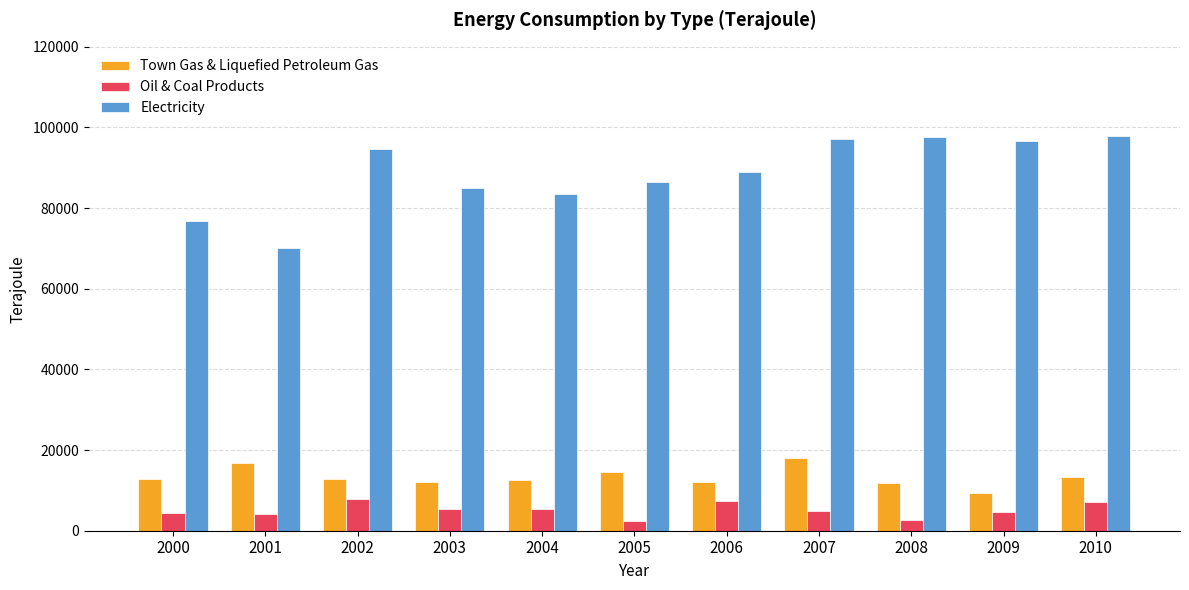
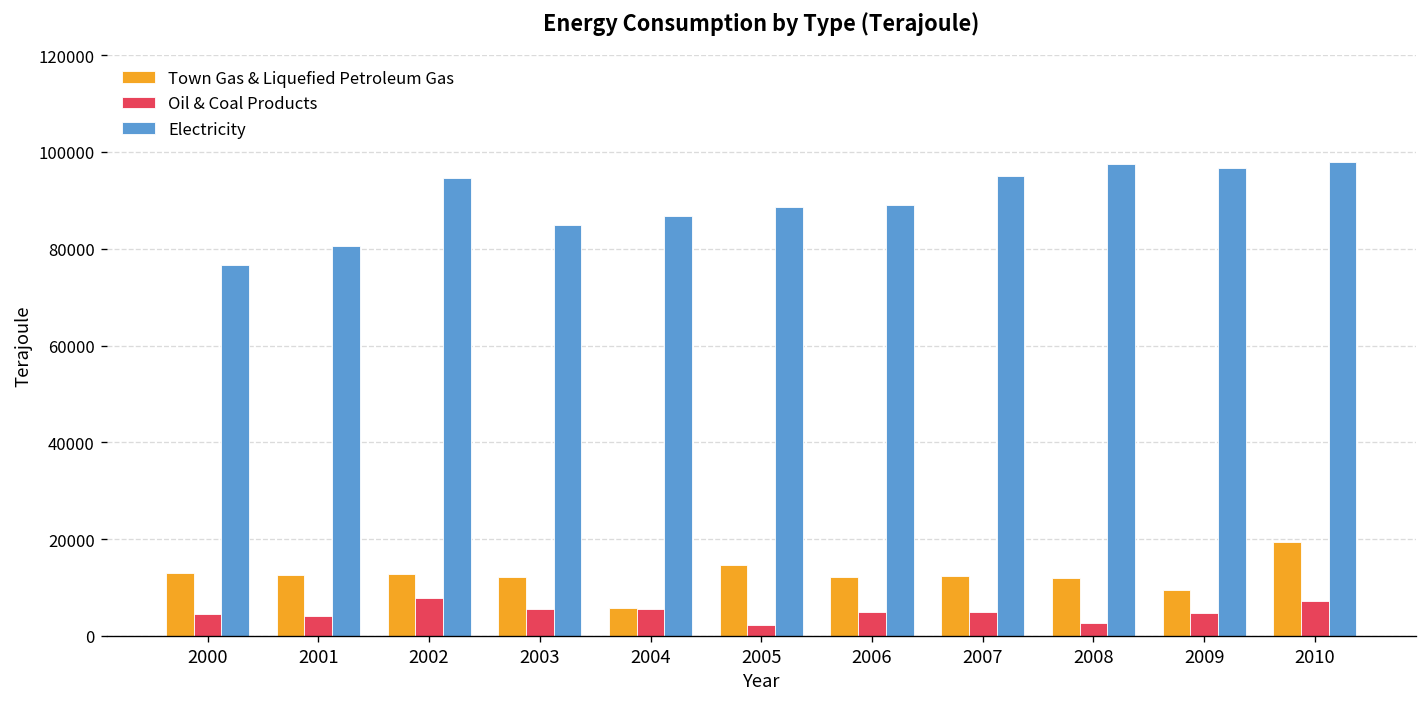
  {
    "Town Gas & Liquefied Petroleum Gas": {
      "2000": 13000,
-     "2001": 17000,
+     "2001": 13000,
      "2002": 13000,
      "2003": 12000,
-     "2004": 13000,
+     "2004": 6000,
      "2005": 15000,
      "2006": 12000,
-     "2007": 18000,
+     "2007": 12000,
      "2008": 12000,
      "2009": 9000,
-     "2010": 13000
+     "2010": 19000
    },
    "Oil & Coal Products": {
      "2000": 4000,
      "2001": 4000,
      "2002": 8000,
      "2003": 5000,
      "2004": 5000,
      "2005": 2000,
-     "2006": 7000,
+     "2006": 5000,
      "2007": 5000,
      "2008": 3000,
      "2009": 5000,
      "2010": 7000
    },
    "Electricity": {
      "2000": 77000,
-     "2001": 70000,
+     "2001": 81000,
      "2002": 95000,
      "2003": 85000,
-     "2004": 84000,
-     "2005": 86000,
+     "2004": 87000,
+     "2005": 89000,
      "2006": 89000,
-     "2007": 97000,
+     "2007": 95000,
      "2008": 98000,
      "2009": 97000,
      "2010": 98000
    }
  }
